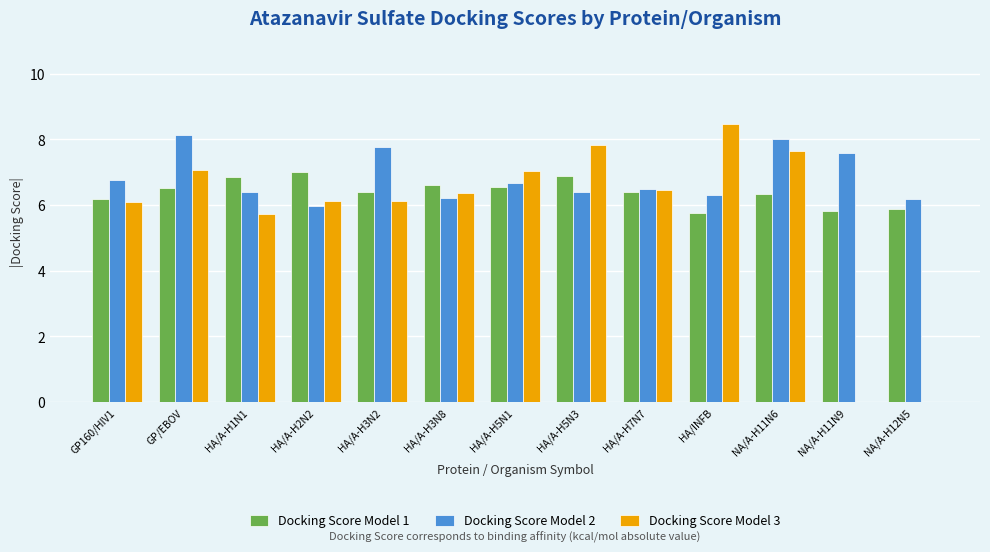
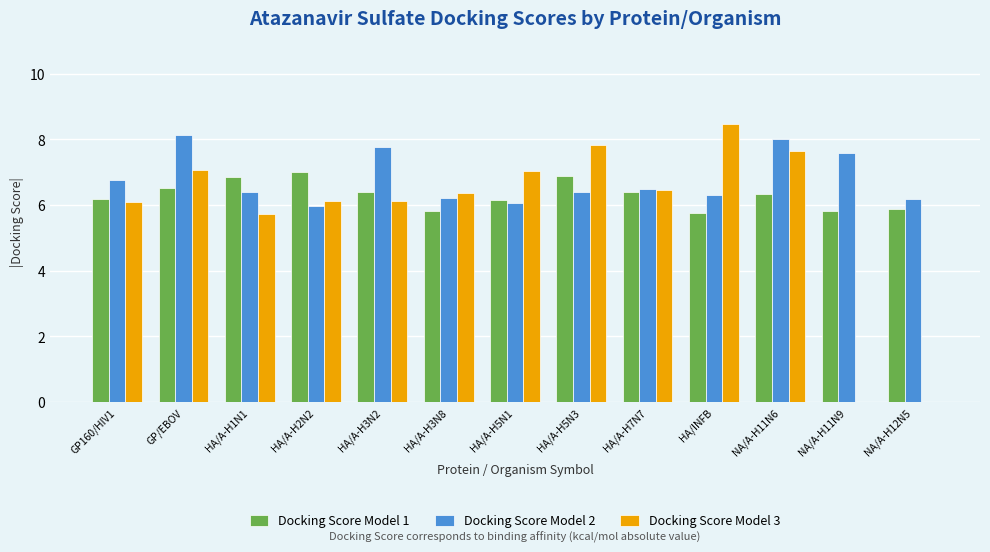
  {
    "Docking Score Model 1": {
      "GP160/HIV1": 6.2,
      "GP/EBOV": 6.5,
      "HA/A-H1N1": 6.9,
      "HA/A-H2N2": 7.0,
      "HA/A-H3N2": 6.4,
-     "HA/A-H3N8": 6.6,
-     "HA/A-H5N1": 6.6,
+     "HA/A-H3N8": 5.8,
+     "HA/A-H5N1": 6.2,
      "HA/A-H5N3": 6.9,
      "HA/A-H7N7": 6.4,
      "HA/INFB": 5.8,
      "NA/A-H11N6": 6.3,
      "NA/A-H11N9": 5.8,
      "NA/A-H12N5": 5.9
    },
    "Docking Score Model 2": {
      "GP160/HIV1": 6.8,
      "GP/EBOV": 8.1,
      "HA/A-H1N1": 6.4,
      "HA/A-H2N2": 6.0,
      "HA/A-H3N2": 7.8,
      "HA/A-H3N8": 6.2,
-     "HA/A-H5N1": 6.7,
+     "HA/A-H5N1": 6.1,
      "HA/A-H5N3": 6.4,
      "HA/A-H7N7": 6.5,
      "HA/INFB": 6.3,
      "NA/A-H11N6": 8.0,
      "NA/A-H11N9": 7.6,
      "NA/A-H12N5": 6.2
    },
    "Docking Score Model 3": {
      "GP160/HIV1": 6.1,
      "GP/EBOV": 7.1,
      "HA/A-H1N1": 5.7,
      "HA/A-H2N2": 6.1,
      "HA/A-H3N2": 6.1,
      "HA/A-H3N8": 6.4,
      "HA/A-H5N1": 7.1,
      "HA/A-H5N3": 7.8,
      "HA/A-H7N7": 6.5,
      "HA/INFB": 8.5,
      "NA/A-H11N6": 7.6,
      "NA/A-H11N9": 0.0,
      "NA/A-H12N5": 0.0
    }
  }
